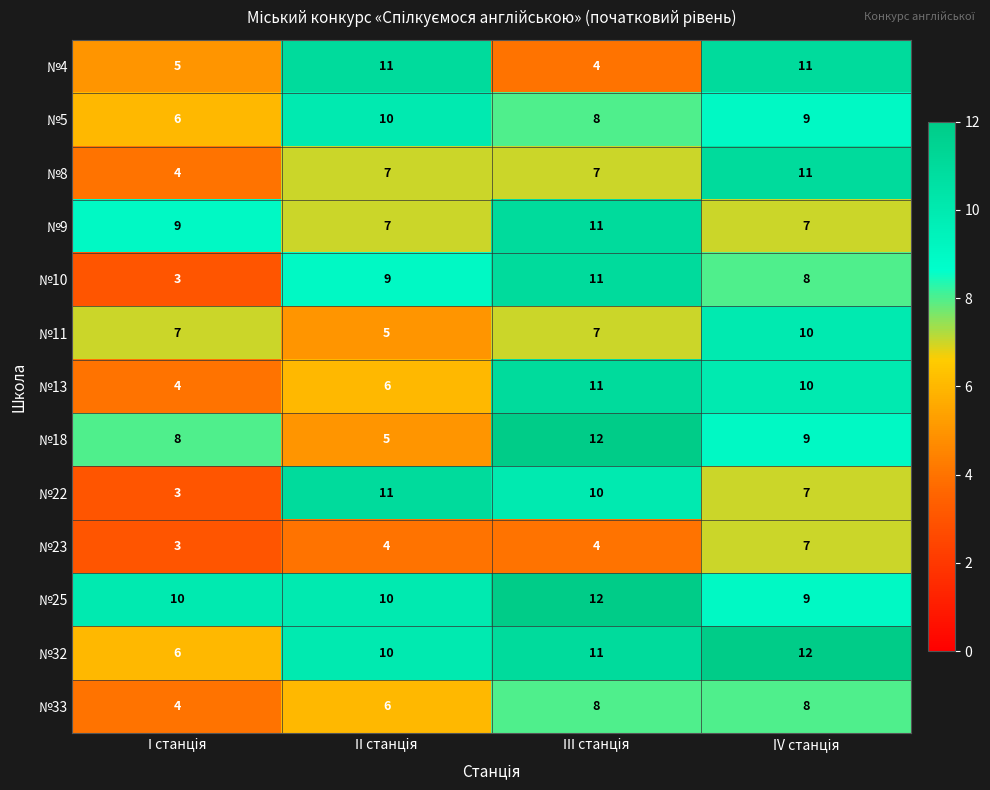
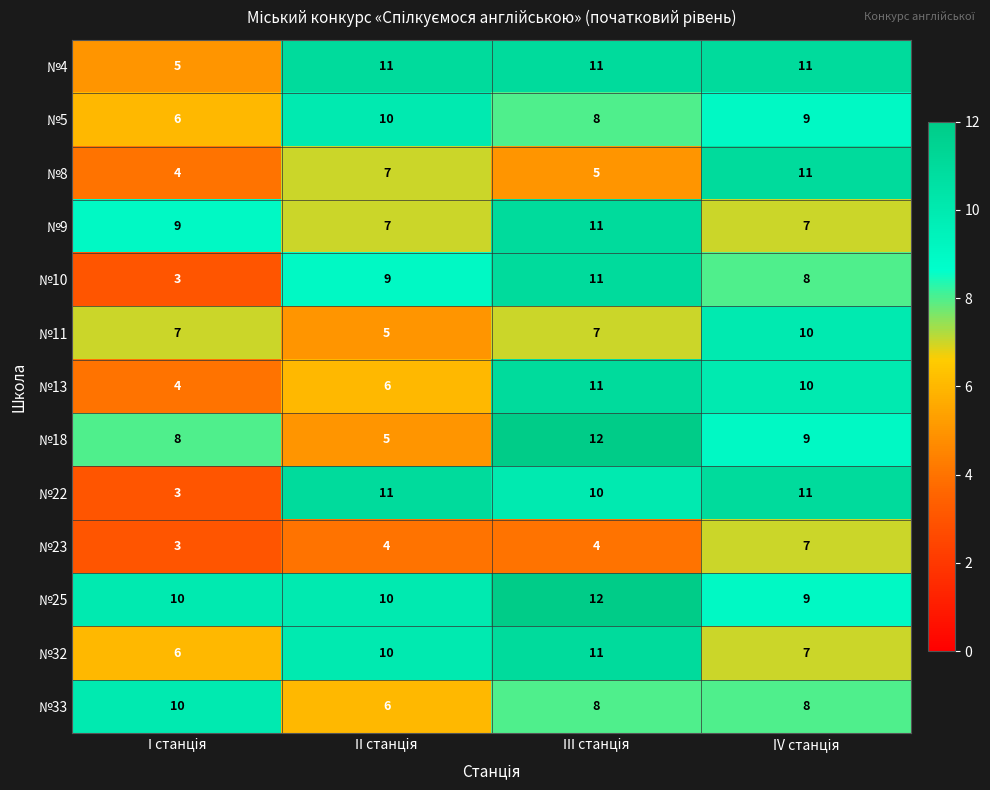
  {
    "№4": {
      "І станція": 5,
      "ІІ станція": 11,
-     "ІІІ станція": 4,
+     "ІІІ станція": 11,
      "IV станція": 11
    },
    "№5": {
      "І станція": 6,
      "ІІ станція": 10,
      "ІІІ станція": 8,
      "IV станція": 9
    },
    "№8": {
      "І станція": 4,
      "ІІ станція": 7,
-     "ІІІ станція": 7,
+     "ІІІ станція": 5,
      "IV станція": 11
    },
    "№9": {
      "І станція": 9,
      "ІІ станція": 7,
      "ІІІ станція": 11,
      "IV станція": 7
    },
    "№10": {
      "І станція": 3,
      "ІІ станція": 9,
      "ІІІ станція": 11,
      "IV станція": 8
    },
    "№11": {
      "І станція": 7,
      "ІІ станція": 5,
      "ІІІ станція": 7,
      "IV станція": 10
    },
    "№13": {
      "І станція": 4,
      "ІІ станція": 6,
      "ІІІ станція": 11,
      "IV станція": 10
    },
    "№18": {
      "І станція": 8,
      "ІІ станція": 5,
      "ІІІ станція": 12,
      "IV станція": 9
    },
    "№22": {
      "І станція": 3,
      "ІІ станція": 11,
      "ІІІ станція": 10,
-     "IV станція": 7
+     "IV станція": 11
    },
    "№23": {
      "І станція": 3,
      "ІІ станція": 4,
      "ІІІ станція": 4,
      "IV станція": 7
    },
    "№25": {
      "І станція": 10,
      "ІІ станція": 10,
      "ІІІ станція": 12,
      "IV станція": 9
    },
    "№32": {
      "І станція": 6,
      "ІІ станція": 10,
      "ІІІ станція": 11,
-     "IV станція": 12
+     "IV станція": 7
    },
    "№33": {
-     "І станція": 4,
+     "І станція": 10,
      "ІІ станція": 6,
      "ІІІ станція": 8,
      "IV станція": 8
    }
  }
